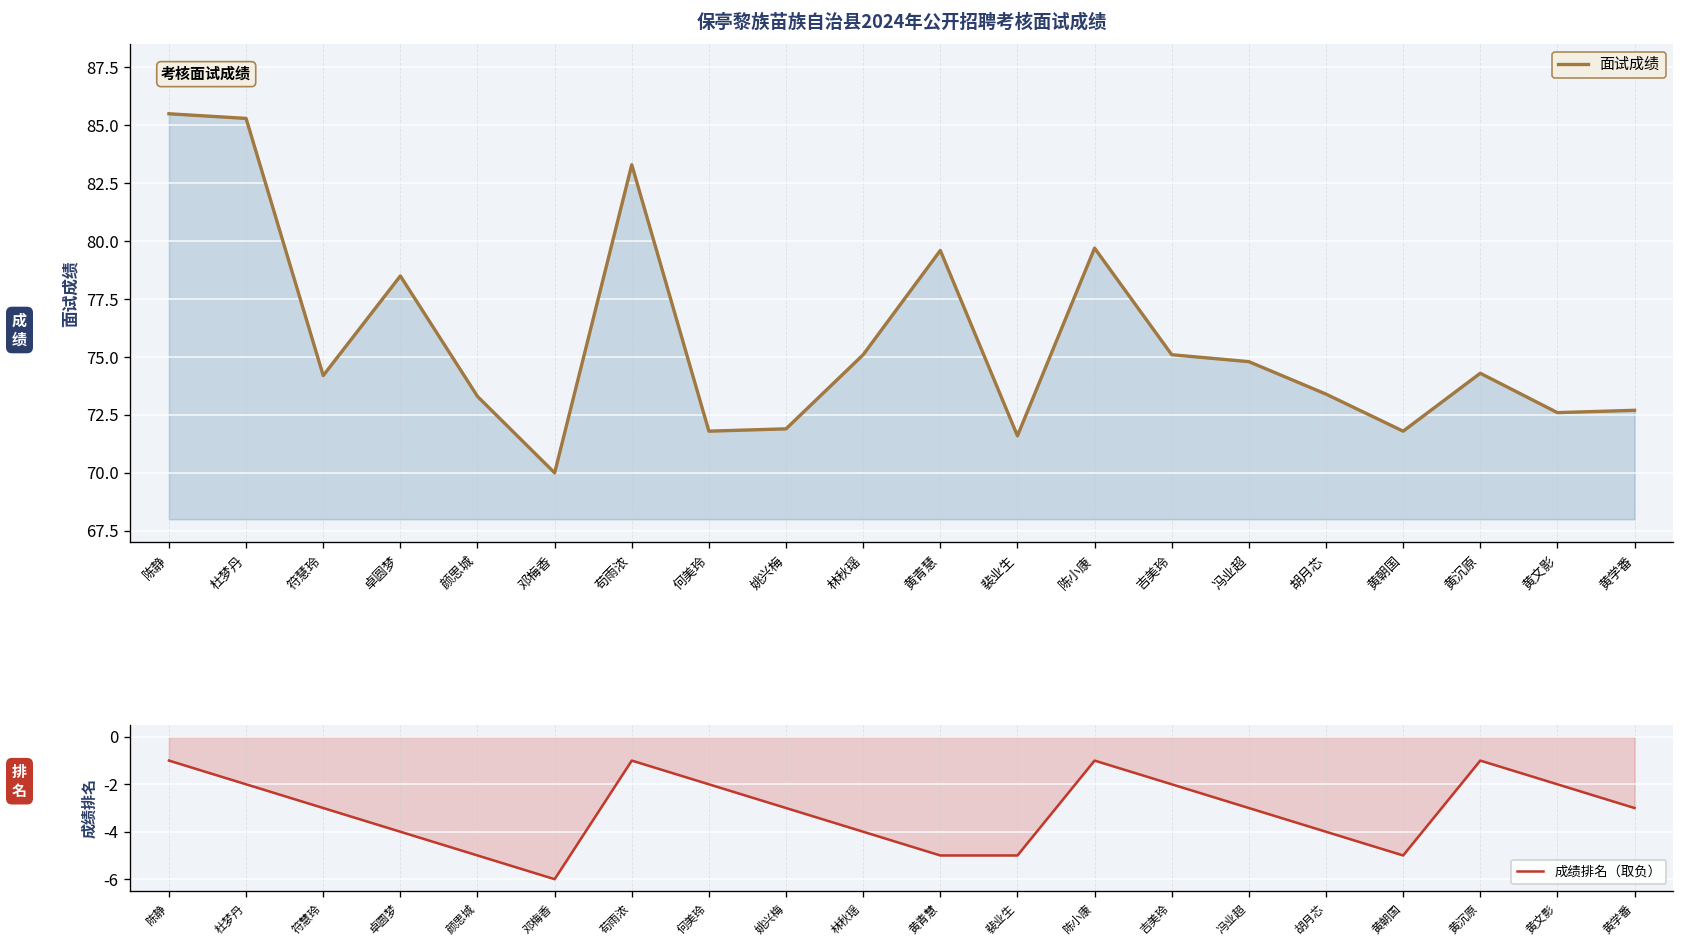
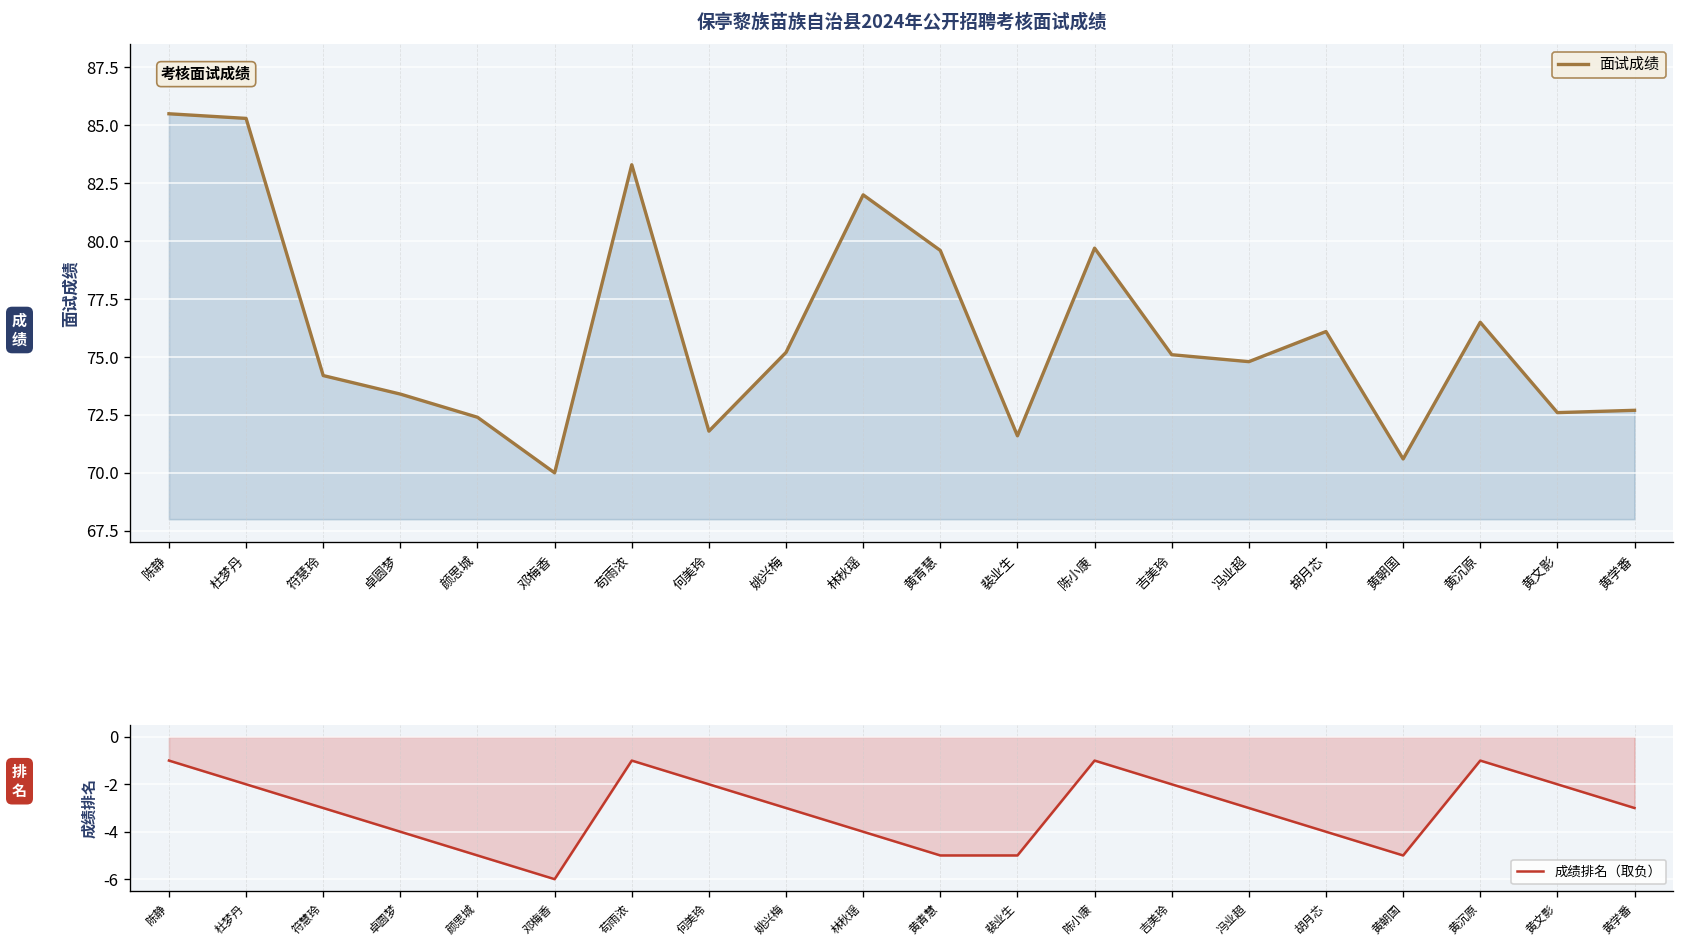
  {
    "保亭黎族苗族自治县2024年公开招聘考核面试成绩": {
      "陈静": 85.5,
      "杜梦丹": 85.3,
      "符慧玲": 74.2,
-     "卓圆梦": 78.5,
-     "颜思城": 73.3,
+     "卓圆梦": 73.4,
+     "颜思城": 72.4,
      "邓梅香": 70.0,
      "苟雨浓": 83.3,
      "何美玲": 71.8,
-     "姚兴梅": 71.9,
-     "林秋瑶": 75.1,
+     "姚兴梅": 75.2,
+     "林秋瑶": 82.0,
      "黄青慧": 79.6,
      "裴业生": 71.6,
      "陈小康": 79.7,
      "吉美玲": 75.1,
      "冯业超": 74.8,
-     "胡月芯": 73.4,
-     "黄朝国": 71.8,
-     "黄沉原": 74.3,
+     "胡月芯": 76.1,
+     "黄朝国": 70.6,
+     "黄沉原": 76.5,
      "黄文影": 72.6,
      "黄学番": 72.7
    }
  }
